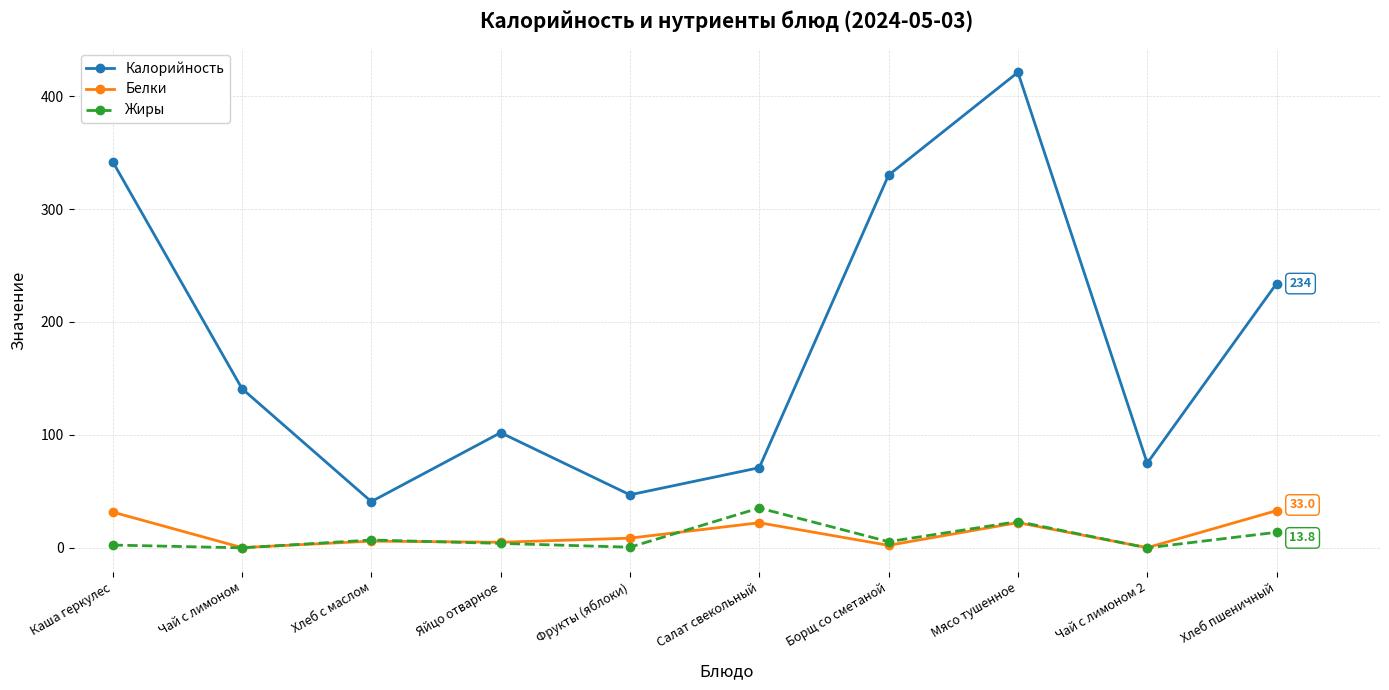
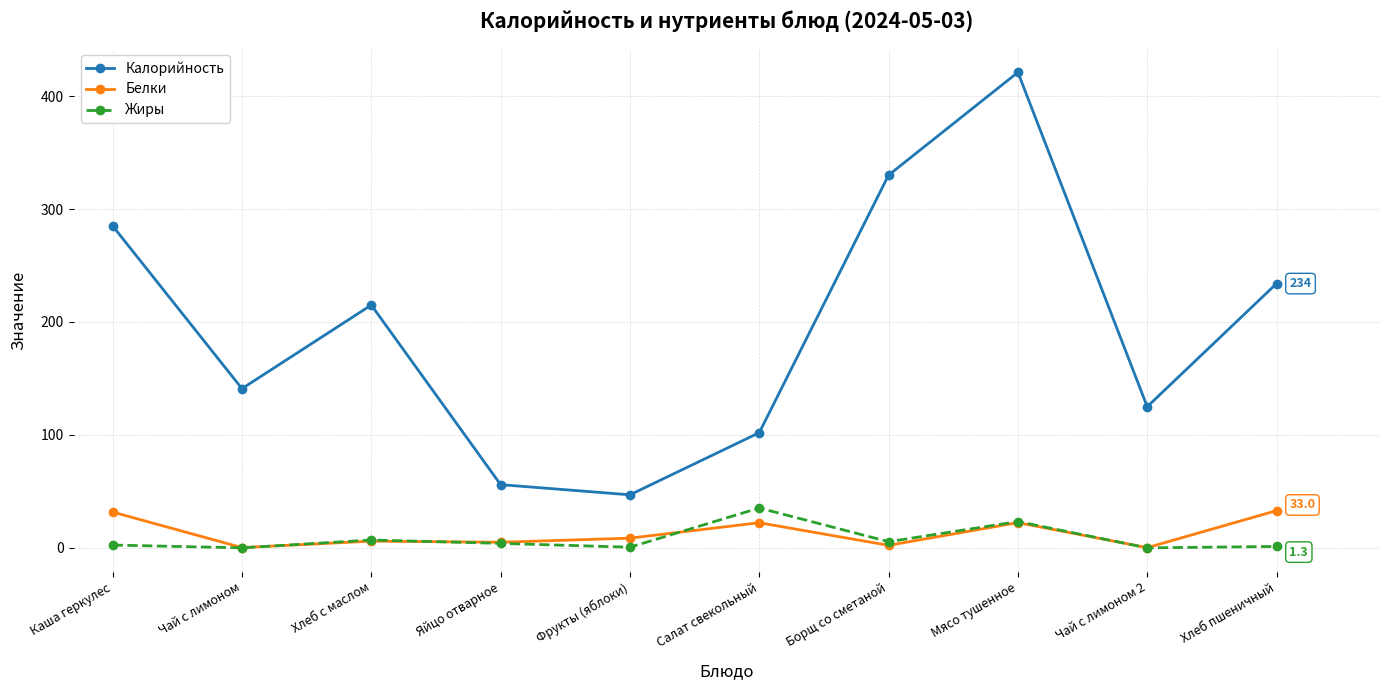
  {
    "Калорийность": {
-     "Каша геркулес": 342,
+     "Каша геркулес": 285,
      "Чай с лимоном": 141,
-     "Хлеб с маслом": 41,
-     "Яйцо отварное": 102,
+     "Хлеб с маслом": 215,
+     "Яйцо отварное": 56,
      "Фрукты (яблоки)": 47,
-     "Салат свекольный": 71,
+     "Салат свекольный": 102,
      "Борщ со сметаной": 330,
      "Мясо тушенное": 421,
-     "Чай с лимоном 2": 75
+     "Чай с лимоном 2": 125
    },
    "Белки": {
      "Каша геркулес": 32,
      "Фрукты (яблоки)": 9,
      "Салат свекольный": 22,
      "Борщ со сметаной": 2
    },
    "Жиры": {
-     "Хлеб пшеничный": 13.8
+     "Хлеб пшеничный": 1.3
    }
  }
